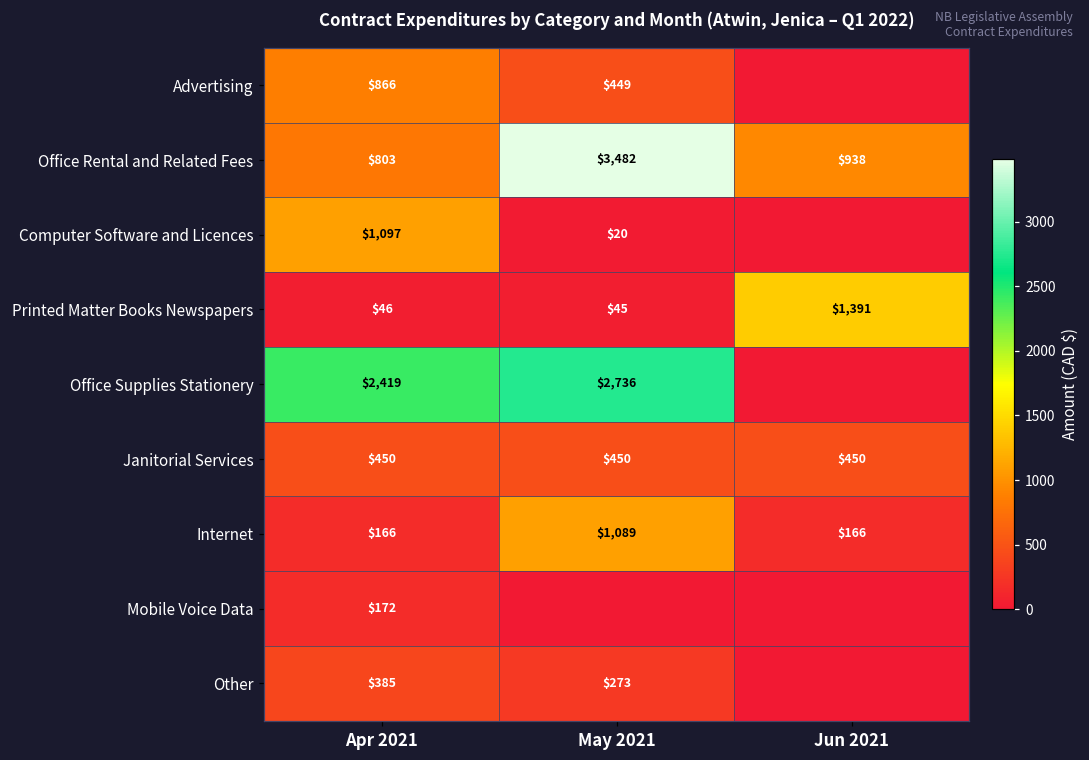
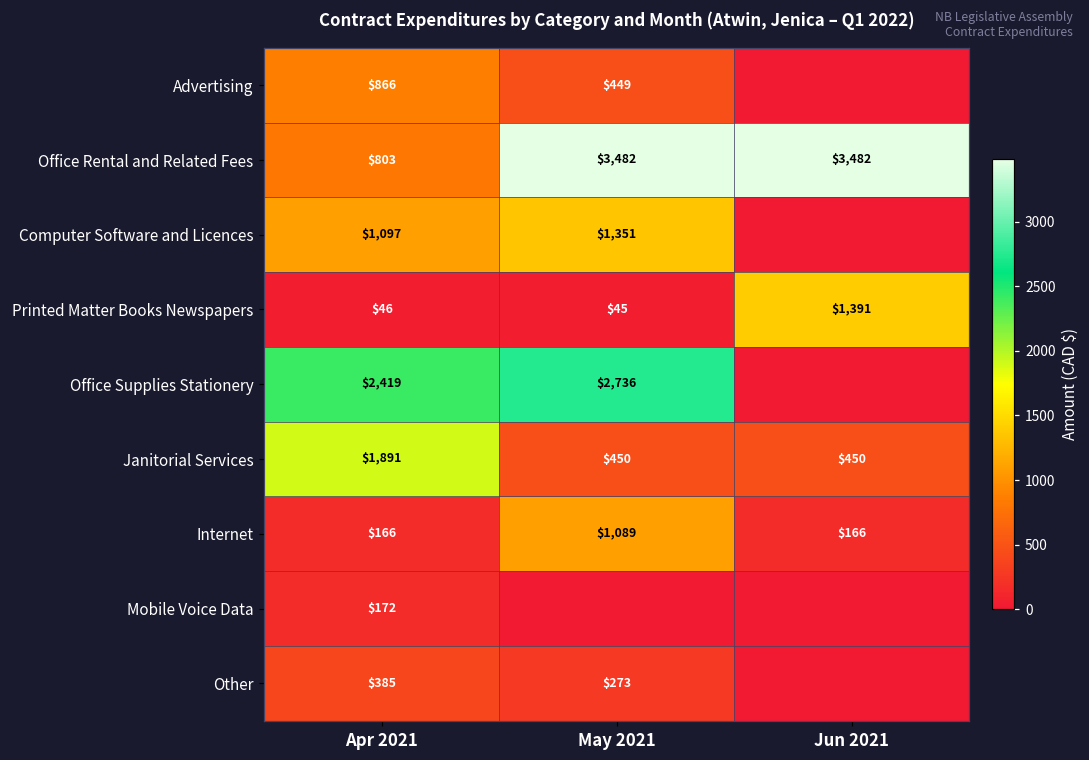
  {
    "Advertising": {
      "Apr 2021": "$866",
      "May 2021": "$449"
    },
    "Office Rental and Related Fees": {
      "Apr 2021": "$803",
      "May 2021": "$3,482",
-     "Jun 2021": "$938"
+     "Jun 2021": "$3,482"
    },
    "Computer Software and Licences": {
      "Apr 2021": "$1,097",
-     "May 2021": "$20"
+     "May 2021": "$1,351"
    },
    "Printed Matter Books Newspapers": {
      "Apr 2021": "$46",
      "May 2021": "$45",
      "Jun 2021": "$1,391"
    },
    "Office Supplies Stationery": {
      "Apr 2021": "$2,419",
      "May 2021": "$2,736"
    },
    "Janitorial Services": {
-     "Apr 2021": "$450",
+     "Apr 2021": "$1,891",
      "May 2021": "$450",
      "Jun 2021": "$450"
    },
    "Internet": {
      "Apr 2021": "$166",
      "May 2021": "$1,089",
      "Jun 2021": "$166"
    },
    "Mobile Voice Data": {
      "Apr 2021": "$172"
    },
    "Other": {
      "Apr 2021": "$385",
      "May 2021": "$273"
    }
  }
